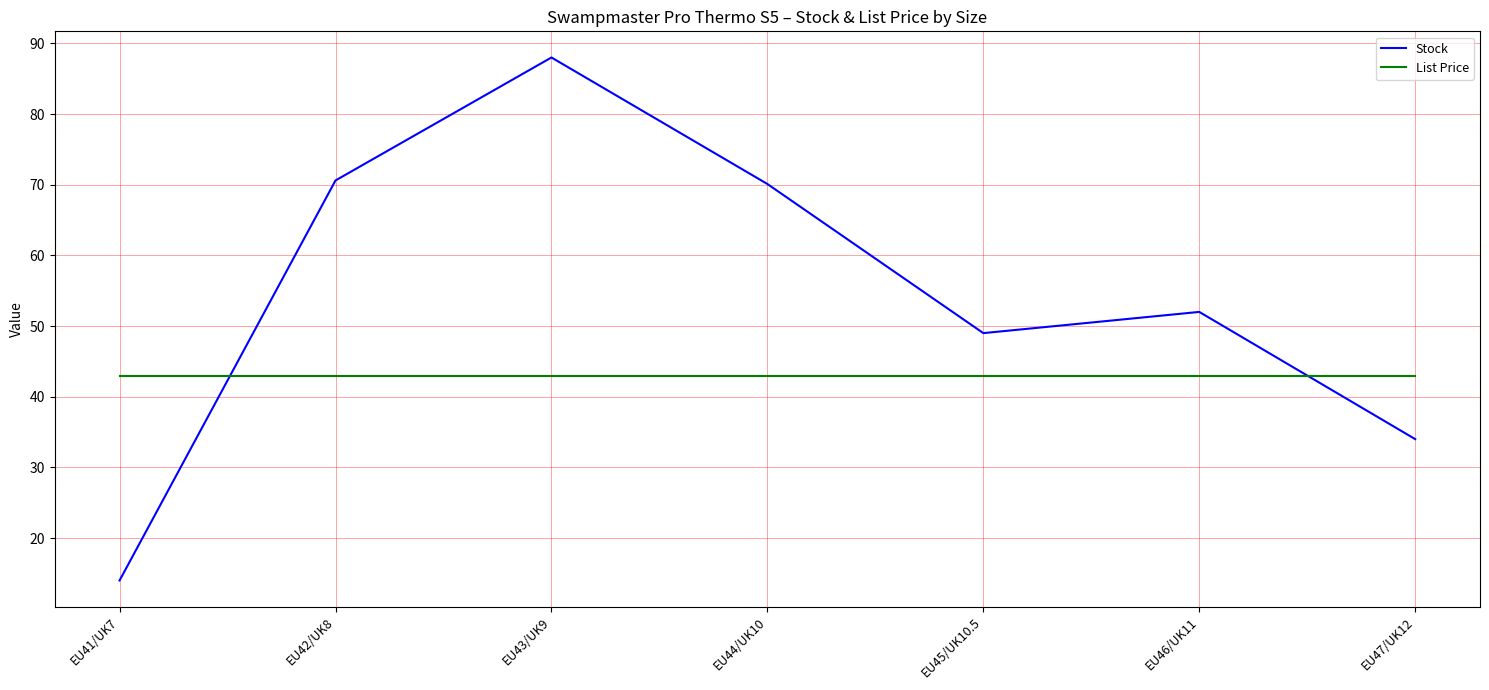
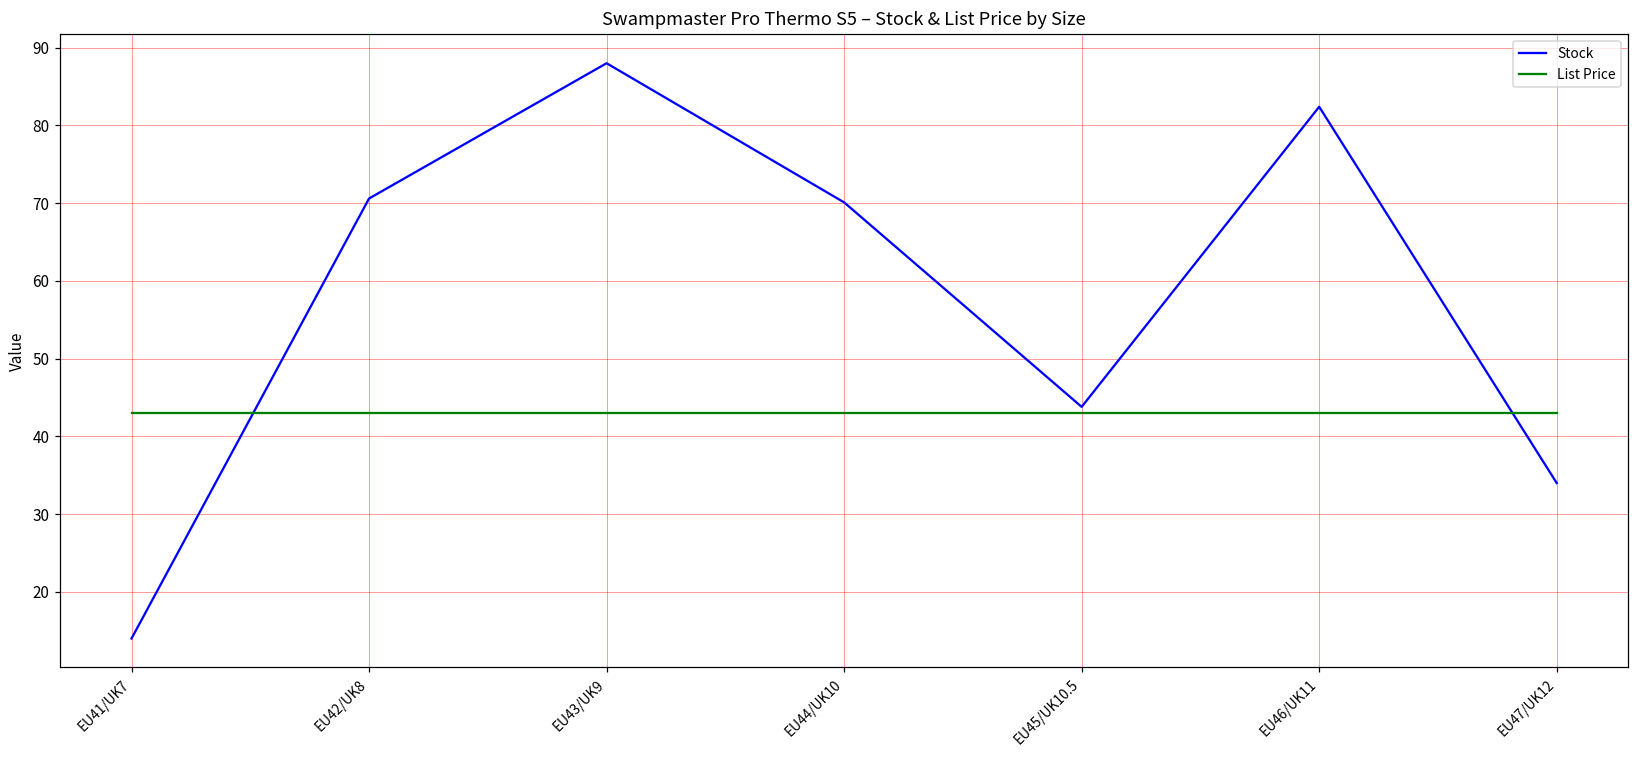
  {
    "Stock": {
      "EU41/UK7": 14,
      "EU42/UK8": 71,
      "EU43/UK9": 88,
      "EU44/UK10": 70,
-     "EU45/UK10.5": 49,
-     "EU46/UK11": 52,
+     "EU45/UK10.5": 44,
+     "EU46/UK11": 82,
      "EU47/UK12": 34
    },
    "List Price": {
      "EU41/UK7": 43,
      "EU42/UK8": 43,
      "EU43/UK9": 43,
      "EU44/UK10": 43,
      "EU45/UK10.5": 43,
      "EU46/UK11": 43,
      "EU47/UK12": 43
    }
  }
